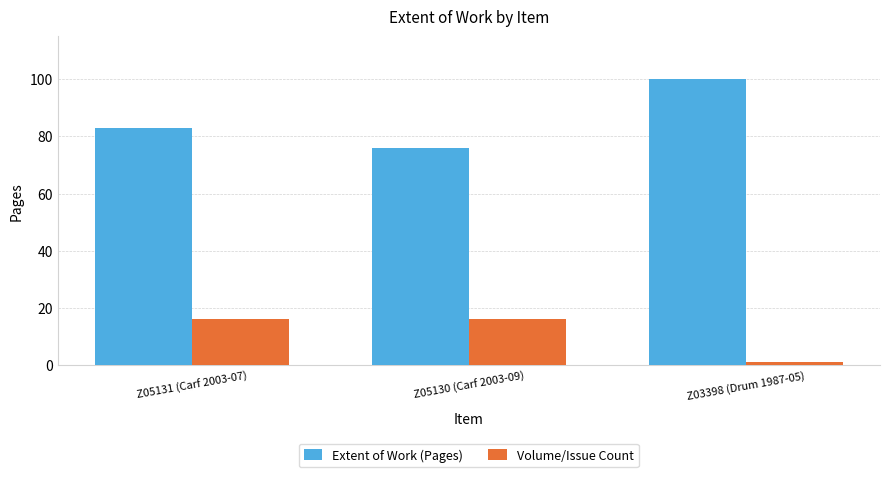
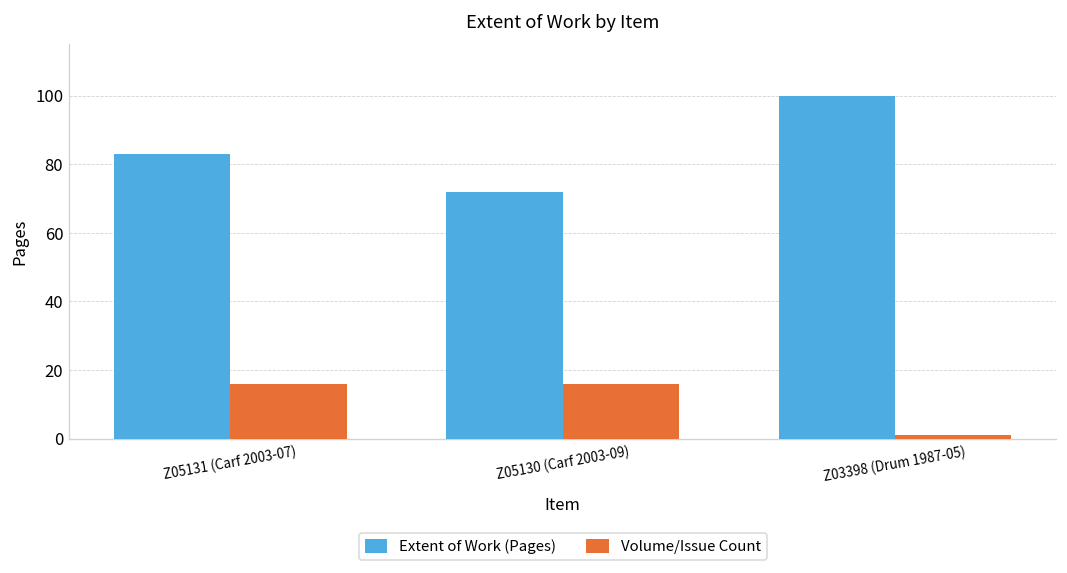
  {
    "Extent of Work (Pages)": {
      "Z05131 (Carf 2003-07)": 83,
-     "Z05130 (Carf 2003-09)": 76,
+     "Z05130 (Carf 2003-09)": 72,
      "Z03398 (Drum 1987-05)": 100
    },
    "Volume/Issue Count": {
      "Z05131 (Carf 2003-07)": 16,
      "Z05130 (Carf 2003-09)": 16,
      "Z03398 (Drum 1987-05)": 1
    }
  }
